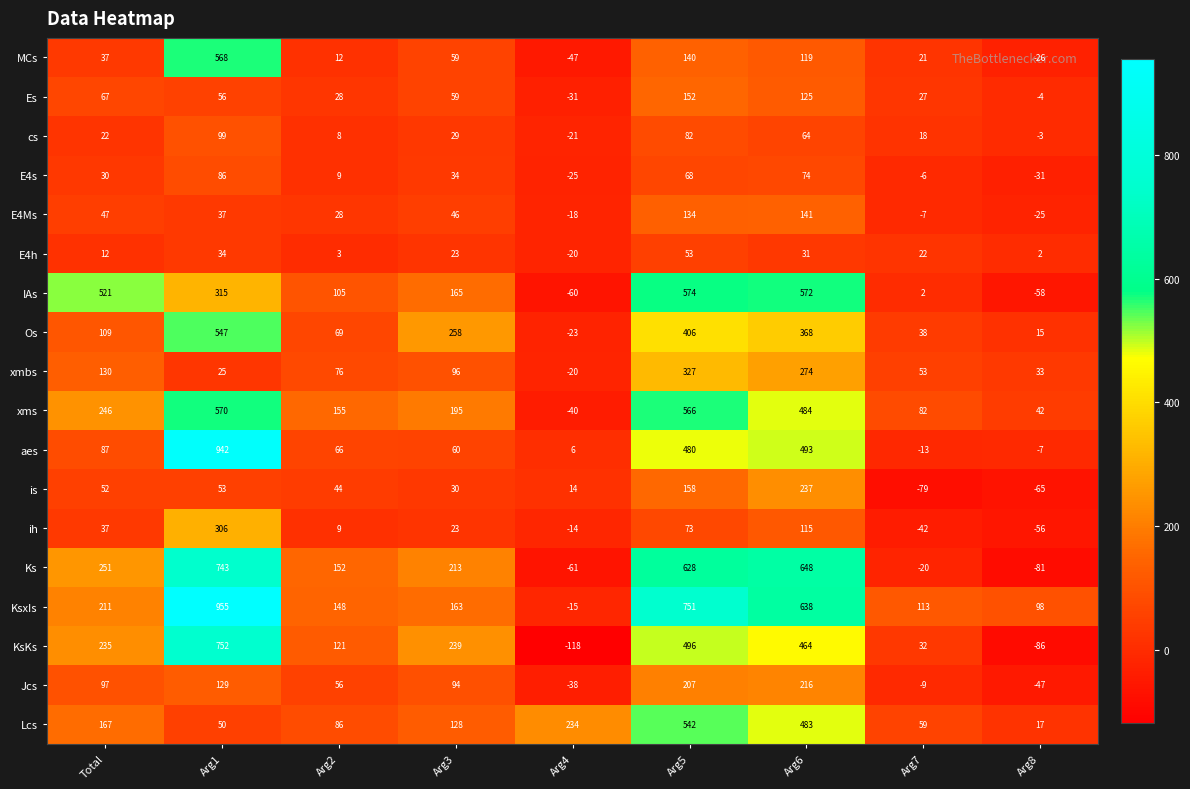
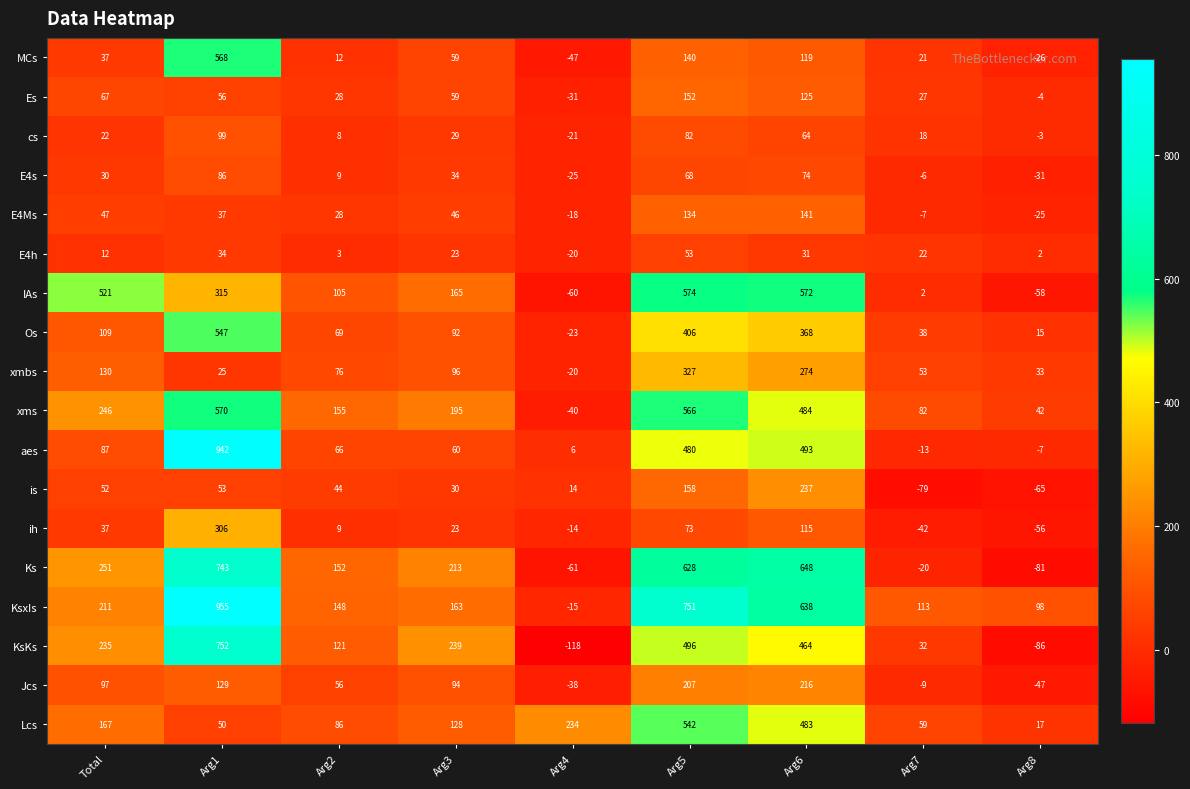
  {
    "MCs": {
      "Total": 37,
      "Arg1": 568,
      "Arg2": 12,
      "Arg3": 59,
      "Arg4": -47,
      "Arg5": 140,
      "Arg6": 119,
      "Arg7": 21
    },
    "Es": {
      "Total": 67,
      "Arg1": 56,
      "Arg2": 28,
      "Arg3": 59,
      "Arg4": -31,
      "Arg5": 152,
      "Arg6": 125,
      "Arg7": 27,
      "Arg8": -4
    },
    "cs": {
      "Total": 22,
      "Arg1": 99,
      "Arg2": 8,
      "Arg3": 29,
      "Arg4": -21,
      "Arg5": 82,
      "Arg6": 64,
      "Arg7": 18,
      "Arg8": -3
    },
    "E4s": {
      "Total": 30,
      "Arg1": 86,
      "Arg2": 9,
      "Arg3": 34,
      "Arg4": -25,
      "Arg5": 68,
      "Arg6": 74,
      "Arg7": -6,
      "Arg8": -31
    },
    "E4Ms": {
      "Total": 47,
      "Arg1": 37,
      "Arg2": 28,
      "Arg3": 46,
      "Arg4": -18,
      "Arg5": 134,
      "Arg6": 141,
      "Arg7": -7,
      "Arg8": -25
    },
    "E4h": {
      "Total": 12,
      "Arg1": 34,
      "Arg2": 3,
      "Arg3": 23,
      "Arg4": -20,
      "Arg5": 53,
      "Arg6": 31,
      "Arg7": 22,
      "Arg8": 2
    },
    "IAs": {
      "Total": 521,
      "Arg1": 315,
      "Arg2": 105,
      "Arg3": 165,
      "Arg4": -60,
      "Arg5": 574,
      "Arg6": 572,
      "Arg7": 2,
      "Arg8": -58
    },
    "Os": {
      "Total": 109,
      "Arg1": 547,
      "Arg2": 69,
-     "Arg3": 258,
+     "Arg3": 92,
      "Arg4": -23,
      "Arg5": 406,
      "Arg6": 368,
      "Arg7": 38,
      "Arg8": 15
    },
    "xmbs": {
      "Total": 130,
      "Arg1": 25,
      "Arg2": 76,
      "Arg3": 96,
      "Arg4": -20,
      "Arg5": 327,
      "Arg6": 274,
      "Arg7": 53,
      "Arg8": 33
    },
    "xms": {
      "Total": 246,
      "Arg1": 570,
      "Arg2": 155,
      "Arg3": 195,
      "Arg4": -40,
      "Arg5": 566,
      "Arg6": 484,
      "Arg7": 82,
      "Arg8": 42
    },
    "aes": {
      "Total": 87,
      "Arg1": 942,
      "Arg2": 66,
      "Arg3": 60,
      "Arg4": 6,
      "Arg5": 480,
      "Arg6": 493,
      "Arg7": -13,
      "Arg8": -7
    },
    "is": {
      "Total": 52,
      "Arg1": 53,
      "Arg2": 44,
      "Arg3": 30,
      "Arg4": 14,
      "Arg5": 158,
      "Arg6": 237,
      "Arg7": -79,
      "Arg8": -65
    },
    "ih": {
      "Total": 37,
      "Arg1": 306,
      "Arg2": 9,
      "Arg3": 23,
      "Arg4": -14,
      "Arg5": 73,
      "Arg6": 115,
      "Arg7": -42,
      "Arg8": -56
    },
    "Ks": {
      "Total": 251,
      "Arg1": 743,
      "Arg2": 152,
      "Arg3": 213,
      "Arg4": -61,
      "Arg5": 628,
      "Arg6": 648,
      "Arg7": -20,
      "Arg8": -81
    },
    "KsxIs": {
      "Total": 211,
      "Arg1": 955,
      "Arg2": 148,
      "Arg3": 163,
      "Arg4": -15,
      "Arg5": 751,
      "Arg6": 638,
      "Arg7": 113,
      "Arg8": 98
    },
    "KsKs": {
      "Total": 235,
      "Arg1": 752,
      "Arg2": 121,
      "Arg3": 239,
      "Arg4": -118,
      "Arg5": 496,
      "Arg6": 464,
      "Arg7": 32,
      "Arg8": -86
    },
    "Jcs": {
      "Total": 97,
      "Arg1": 129,
      "Arg2": 56,
      "Arg3": 94,
      "Arg4": -38,
      "Arg5": 207,
      "Arg6": 216,
      "Arg7": -9,
      "Arg8": -47
    },
    "Lcs": {
      "Total": 167,
      "Arg1": 50,
      "Arg2": 86,
      "Arg3": 128,
      "Arg4": 234,
      "Arg5": 542,
      "Arg6": 483,
      "Arg7": 59,
      "Arg8": 17
    }
  }
